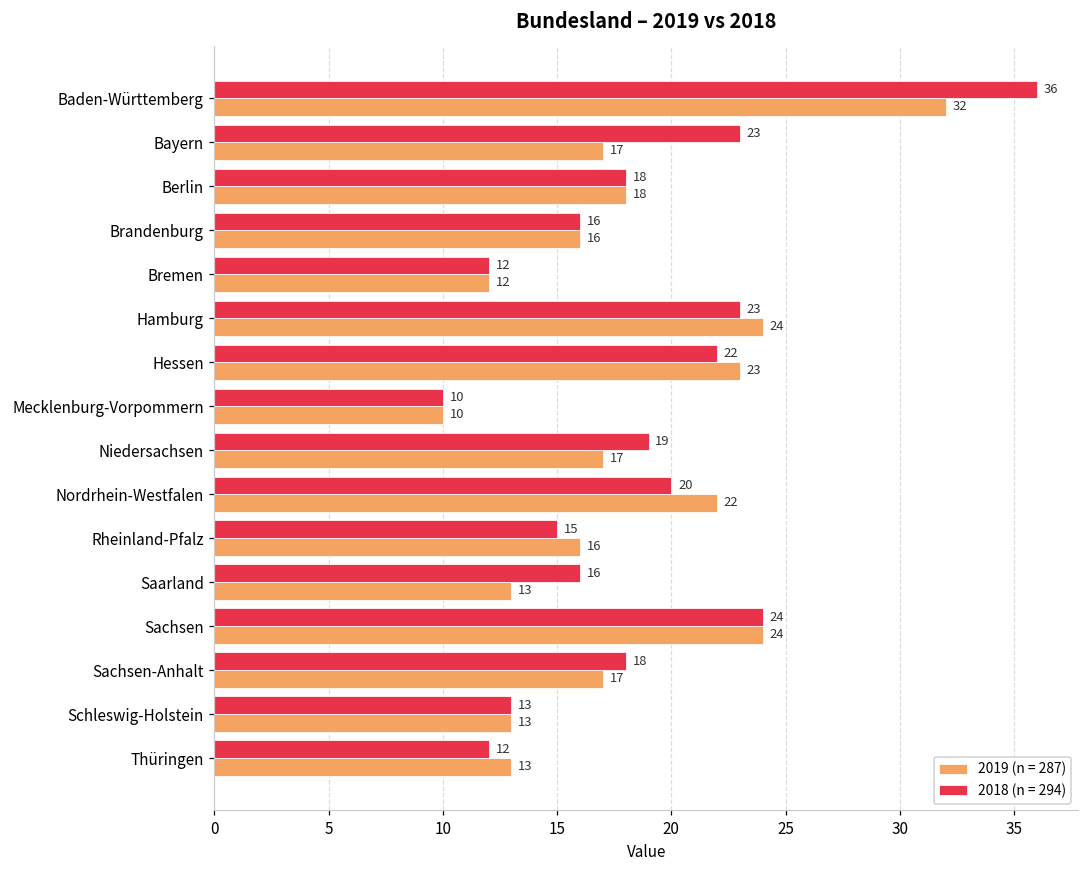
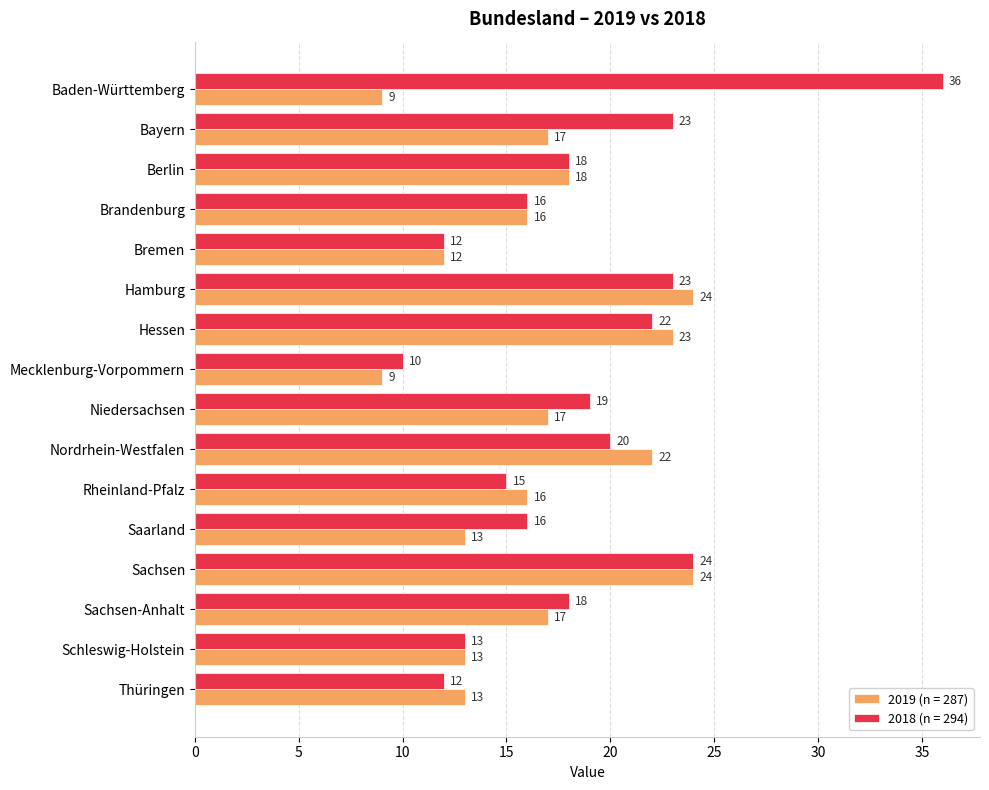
  {
    "2019 (n = 287)": {
-     "Baden-Württemberg": 32,
+     "Baden-Württemberg": 9,
      "Bayern": 17,
      "Berlin": 18,
      "Brandenburg": 16,
      "Bremen": 12,
      "Hamburg": 24,
      "Hessen": 23,
-     "Mecklenburg-Vorpommern": 10,
+     "Mecklenburg-Vorpommern": 9,
      "Niedersachsen": 17,
      "Nordrhein-Westfalen": 22,
      "Rheinland-Pfalz": 16,
      "Saarland": 13,
      "Sachsen": 24,
      "Sachsen-Anhalt": 17,
      "Schleswig-Holstein": 13,
      "Thüringen": 13
    },
    "2018 (n = 294)": {
      "Baden-Württemberg": 36,
      "Bayern": 23,
      "Berlin": 18,
      "Brandenburg": 16,
      "Bremen": 12,
      "Hamburg": 23,
      "Hessen": 22,
      "Mecklenburg-Vorpommern": 10,
      "Niedersachsen": 19,
      "Nordrhein-Westfalen": 20,
      "Rheinland-Pfalz": 15,
      "Saarland": 16,
      "Sachsen": 24,
      "Sachsen-Anhalt": 18,
      "Schleswig-Holstein": 13,
      "Thüringen": 12
    }
  }
